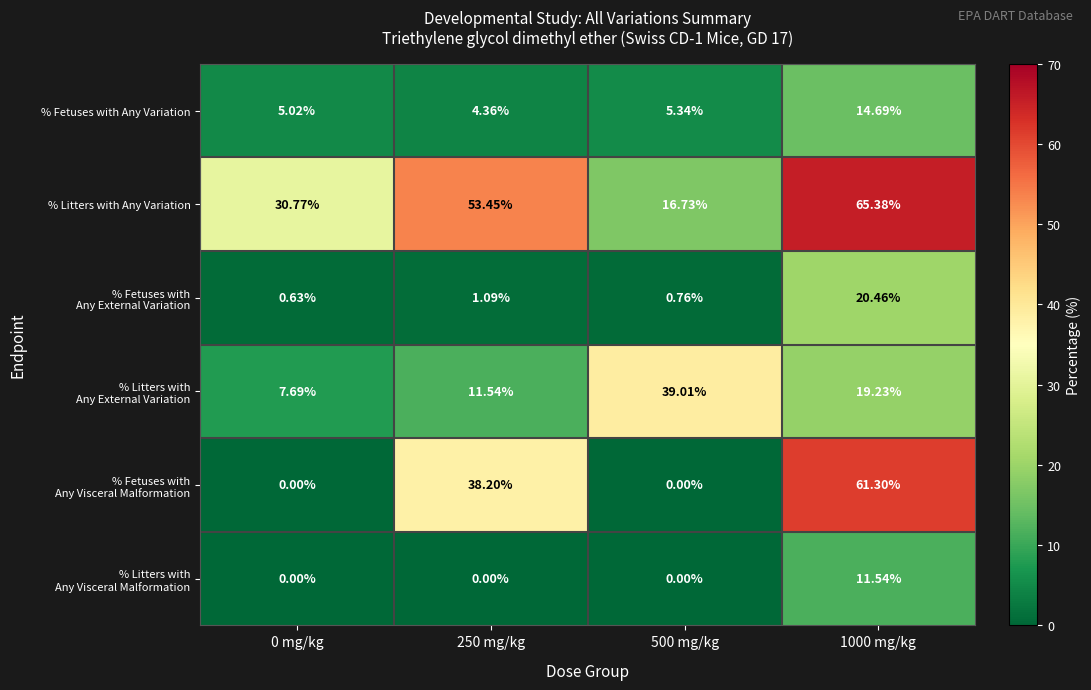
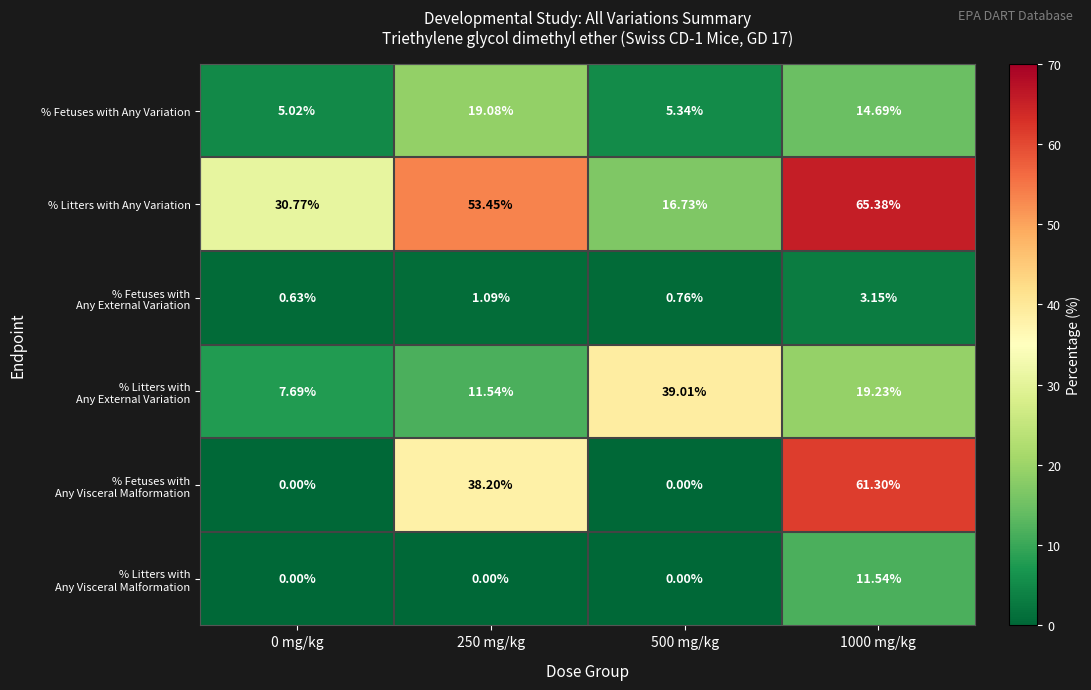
  {
    "% Fetuses with Any Variation": {
      "0 mg/kg": "5.02%",
-     "250 mg/kg": "4.36%",
+     "250 mg/kg": "19.08%",
      "500 mg/kg": "5.34%",
      "1000 mg/kg": "14.69%"
    },
    "% Litters with Any Variation": {
      "0 mg/kg": "30.77%",
      "250 mg/kg": "53.45%",
      "500 mg/kg": "16.73%",
      "1000 mg/kg": "65.38%"
    },
    "% Fetuses with Any External Variation": {
      "0 mg/kg": "0.63%",
      "250 mg/kg": "1.09%",
      "500 mg/kg": "0.76%",
-     "1000 mg/kg": "20.46%"
+     "1000 mg/kg": "3.15%"
    },
    "% Litters with Any External Variation": {
      "0 mg/kg": "7.69%",
      "250 mg/kg": "11.54%",
      "500 mg/kg": "39.01%",
      "1000 mg/kg": "19.23%"
    },
    "% Fetuses with Any Visceral Malformation": {
      "0 mg/kg": "0.00%",
      "250 mg/kg": "38.20%",
      "500 mg/kg": "0.00%",
      "1000 mg/kg": "61.30%"
    },
    "% Litters with Any Visceral Malformation": {
      "0 mg/kg": "0.00%",
      "250 mg/kg": "0.00%",
      "500 mg/kg": "0.00%",
      "1000 mg/kg": "11.54%"
    }
  }
